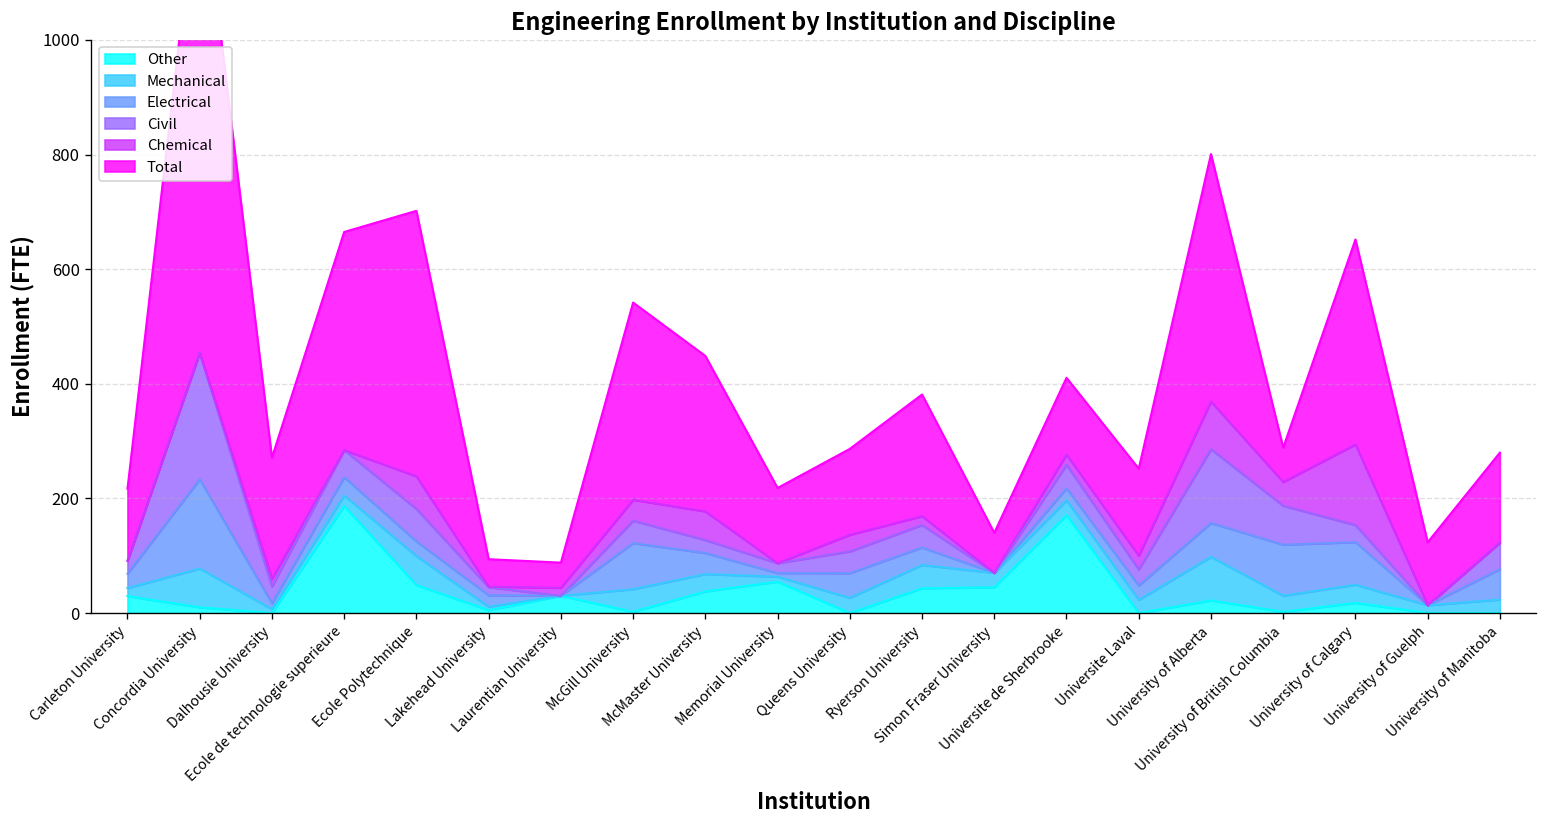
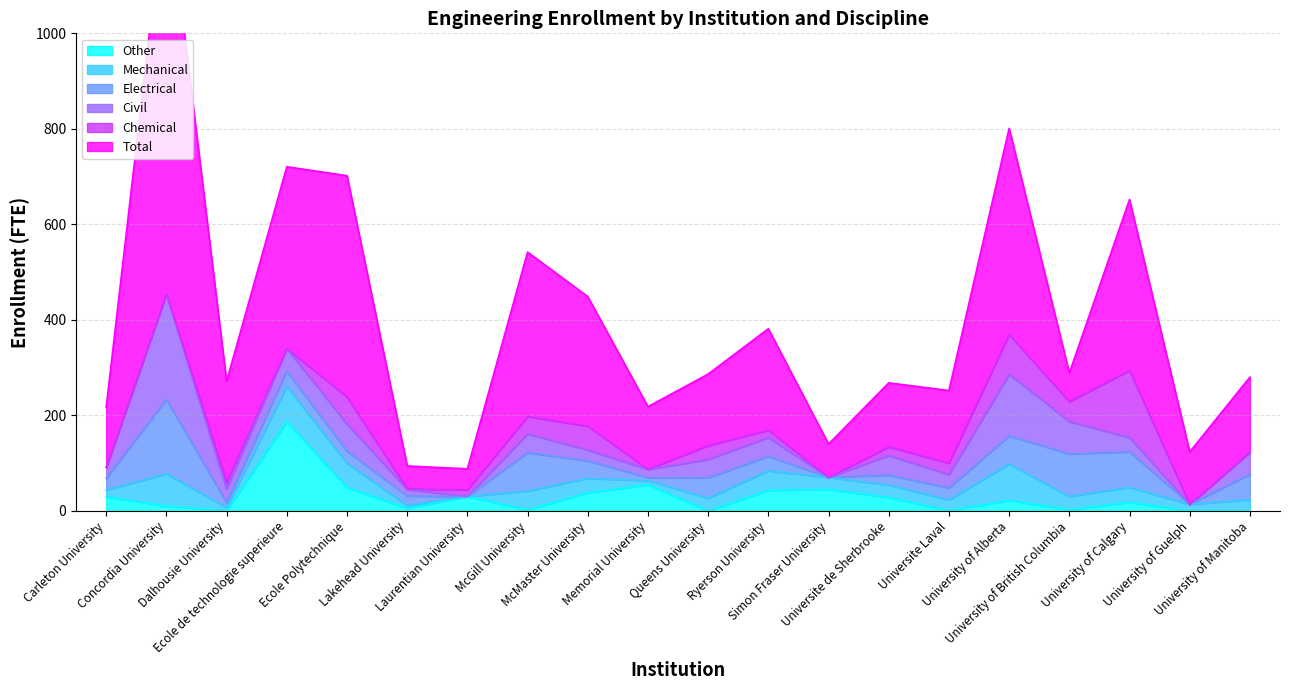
  {
    "Other": {
      "Carleton University": 30,
      "Concordia University": 10,
      "Dalhousie University": 0,
      "Ecole de technologie superieure": 190,
      "Ecole Polytechnique": 50,
      "Lakehead University": 10,
      "McGill University": 0,
      "McMaster University": 40,
      "Memorial University": 50,
      "Queens University": 0,
      "Ryerson University": 40,
      "Simon Fraser University": 50,
-     "Universite de Sherbrooke": 170,
+     "Universite de Sherbrooke": 30,
      "Universite Laval": 0,
      "University of Alberta": 20,
      "University of British Columbia": 0,
      "University of Calgary": 20,
      "University of Guelph": 0,
      "University of Manitoba": 0
    },
    "Mechanical": {
      "Carleton University": 10,
      "Concordia University": 70,
      "Dalhousie University": 10,
-     "Ecole de technologie superieure": 20,
+     "Ecole de technologie superieure": 70,
      "Ecole Polytechnique": 50,
      "Lakehead University": 10,
      "McGill University": 40,
      "McMaster University": 30,
      "Memorial University": 10,
      "Queens University": 30,
      "Ryerson University": 40,
      "Universite de Sherbrooke": 30,
      "Universite Laval": 20,
      "University of Alberta": 80,
      "University of British Columbia": 30,
      "University of Calgary": 30,
      "University of Manitoba": 20
    },
    "Electrical": {
      "Carleton University": 30,
      "Concordia University": 160,
      "Dalhousie University": 10,
      "Ecole de technologie superieure": 30,
      "Ecole Polytechnique": 30,
      "Lakehead University": 20,
      "McGill University": 80,
      "McMaster University": 40,
      "Memorial University": 10,
      "Queens University": 40,
      "Ryerson University": 30,
      "Universite de Sherbrooke": 20,
      "Universite Laval": 30,
      "University of Alberta": 60,
      "University of British Columbia": 90,
      "University of Calgary": 70,
      "University of Manitoba": 50
    },
    "Civil": {
      "Dalhousie University": 30,
      "Ecole Polytechnique": 60,
      "McGill University": 40,
      "McMaster University": 20,
      "Queens University": 40,
      "Ryerson University": 40,
      "Universite de Sherbrooke": 40,
      "Universite Laval": 30,
      "University of Alberta": 130,
      "University of British Columbia": 70,
      "University of Calgary": 30
    },
    "Chemical": {
      "Dalhousie University": 10,
      "Ecole Polytechnique": 60,
      "Laurentian University": 10,
      "McGill University": 40,
      "McMaster University": 50,
      "Queens University": 30,
      "Ryerson University": 20,
      "Universite de Sherbrooke": 20,
      "Universite Laval": 20,
      "University of Alberta": 80,
      "University of British Columbia": 40,
      "University of Calgary": 140
    },
    "Total": {
      "Carleton University": 130,
      "Dalhousie University": 210,
      "Ecole de technologie superieure": 380,
      "Ecole Polytechnique": 460,
      "Lakehead University": 50,
      "Laurentian University": 40,
      "McGill University": 340,
      "McMaster University": 270,
      "Memorial University": 130,
      "Queens University": 150,
      "Ryerson University": 210,
      "Simon Fraser University": 70,
      "Universite de Sherbrooke": 130,
      "Universite Laval": 150,
      "University of Alberta": 430,
      "University of British Columbia": 60,
      "University of Calgary": 360,
      "University of Guelph": 110,
      "University of Manitoba": 160
    }
  }
